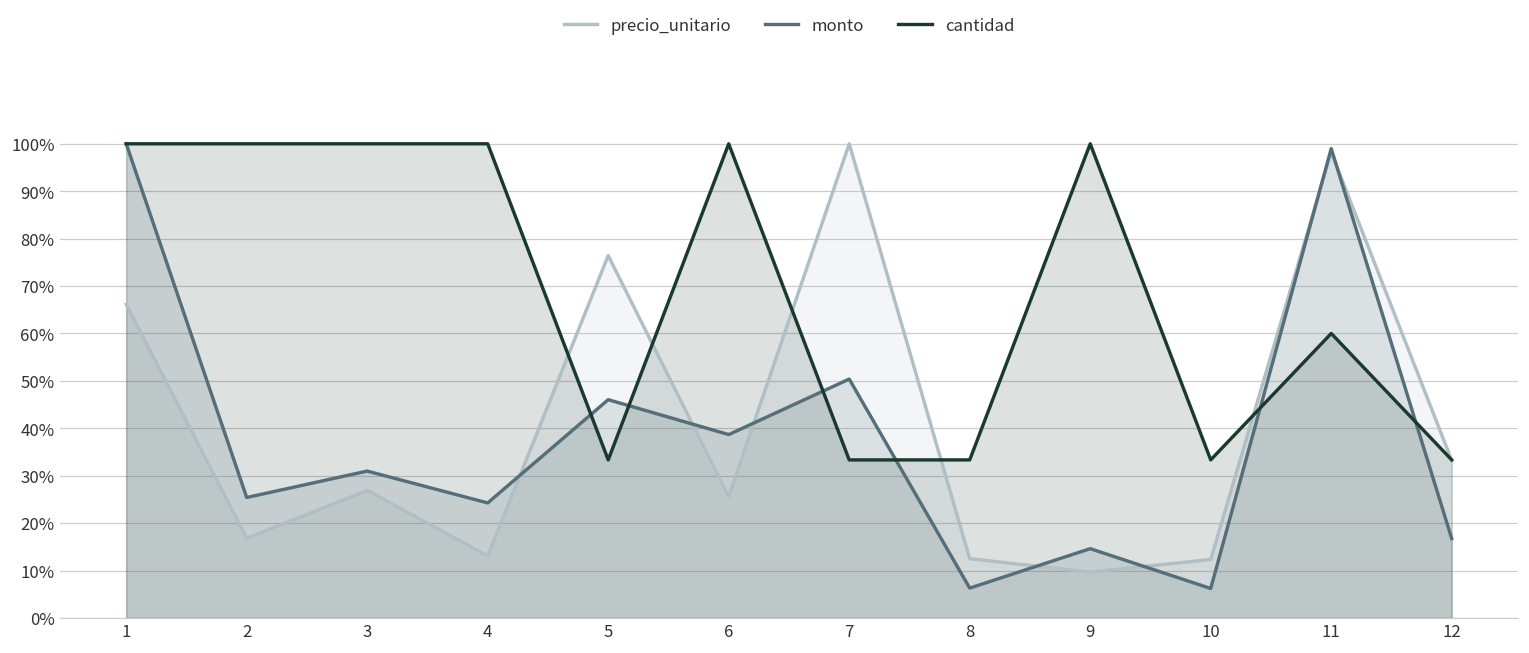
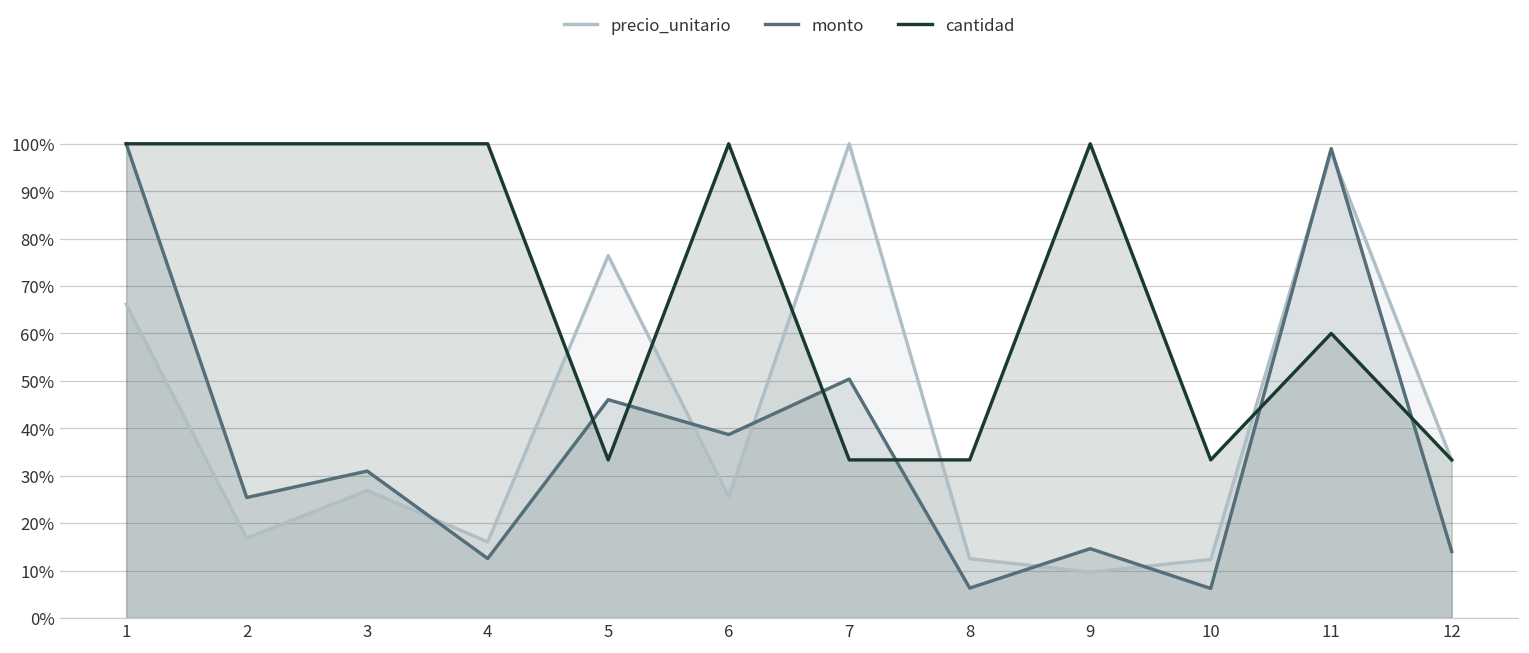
  {
    "precio_unitario": {
      "1": "66%",
      "2": "17%",
      "3": "27%",
-     "4": "13%",
+     "4": "16%",
      "5": "76%",
      "6": "26%",
      "7": "100%",
      "8": "12%",
      "9": "10%",
      "10": "12%",
      "11": "98%"
    },
    "monto": {
      "2": "25%",
      "3": "31%",
-     "4": "24%",
+     "4": "13%",
      "5": "46%",
      "6": "39%",
      "7": "50%",
      "8": "6%",
      "9": "15%",
      "10": "6%",
      "11": "99%",
-     "12": "17%"
+     "12": "14%"
    },
    "cantidad": {
      "2": "100%",
      "3": "100%",
      "4": "100%",
      "5": "33%",
      "6": "100%",
      "7": "33%",
      "8": "33%",
      "9": "100%",
      "10": "33%",
      "11": "60%"
    }
  }
